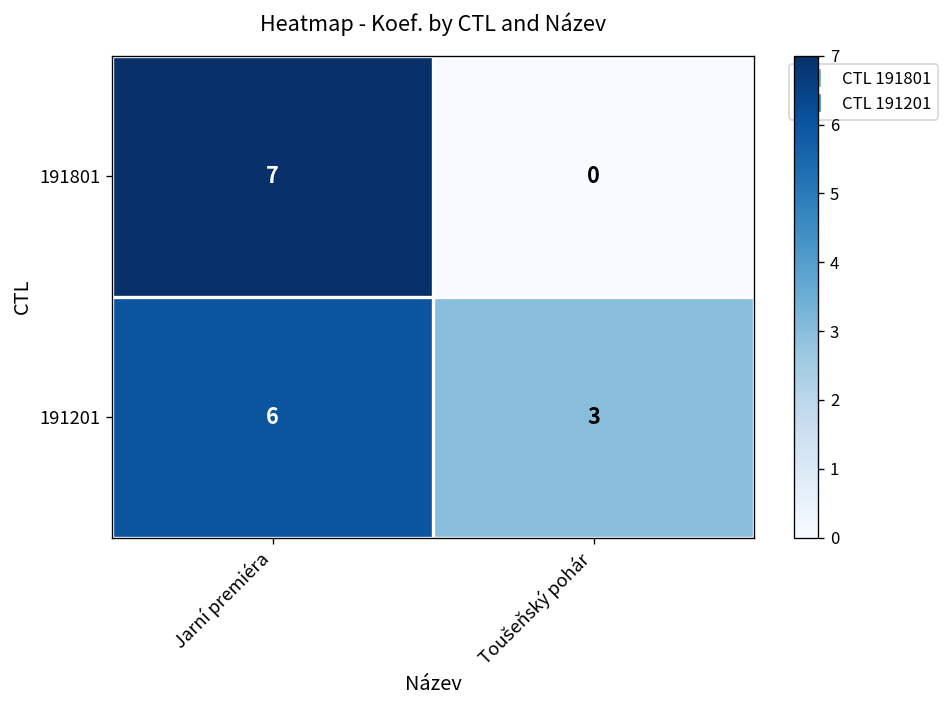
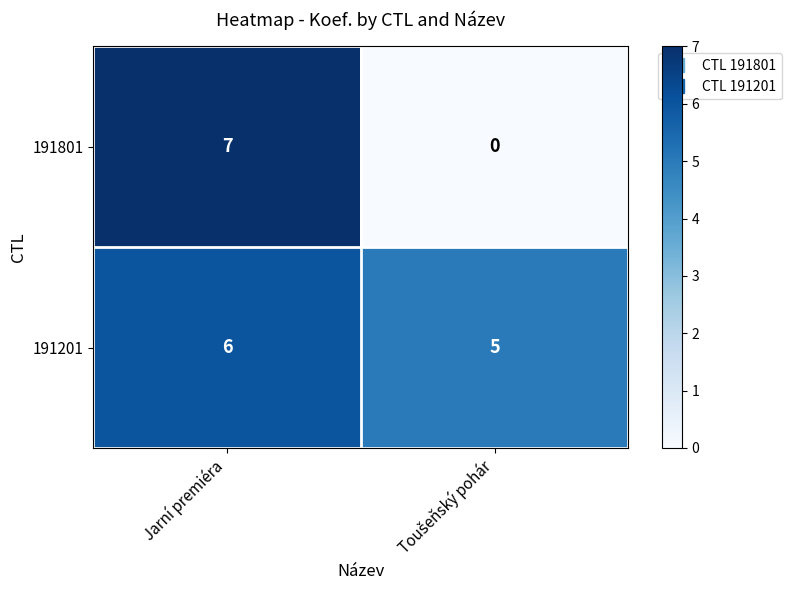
  {
    "191801": {
      "Jarní premiéra": 7,
      "Toušeňský pohár": 0
    },
    "191201": {
      "Jarní premiéra": 6,
-     "Toušeňský pohár": 3
+     "Toušeňský pohár": 5
    }
  }
